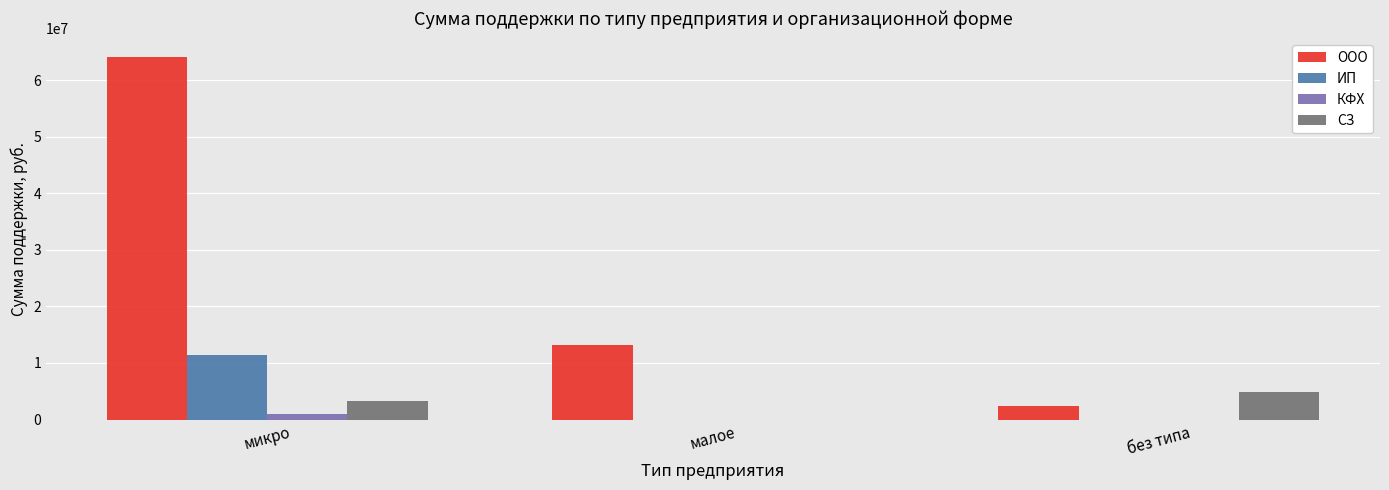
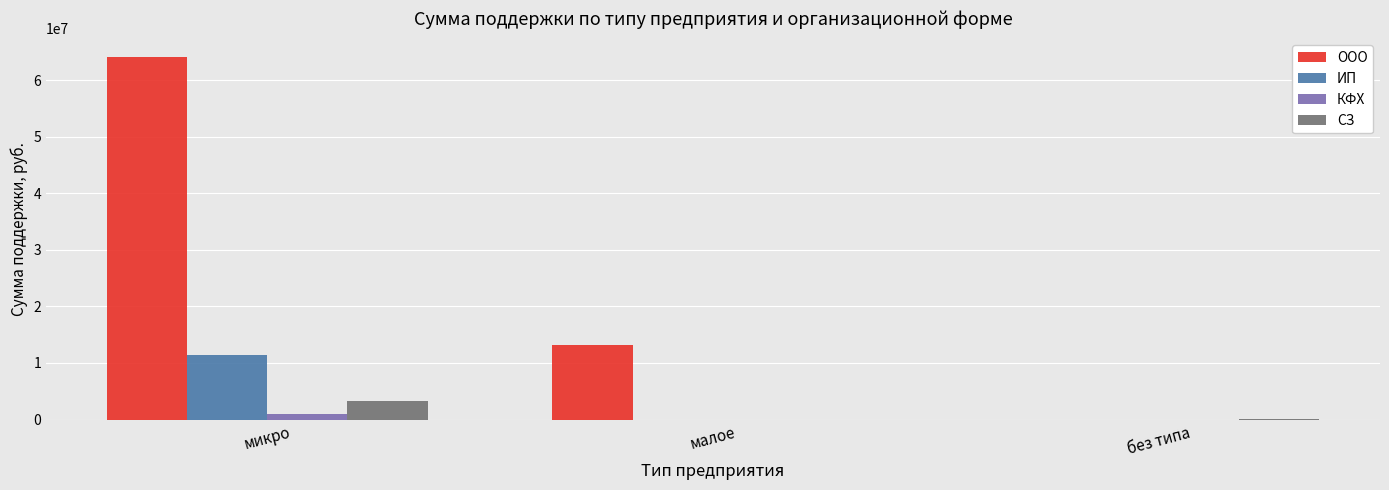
  {
    "ООО": {
      "микро": 64000000,
      "малое": 13000000,
-     "без типа": 2000000
+     "без типа": 0
    },
    "СЗ": {
      "микро": 3000000,
      "малое": 0,
-     "без типа": 5000000
+     "без типа": 0
    }
  }
